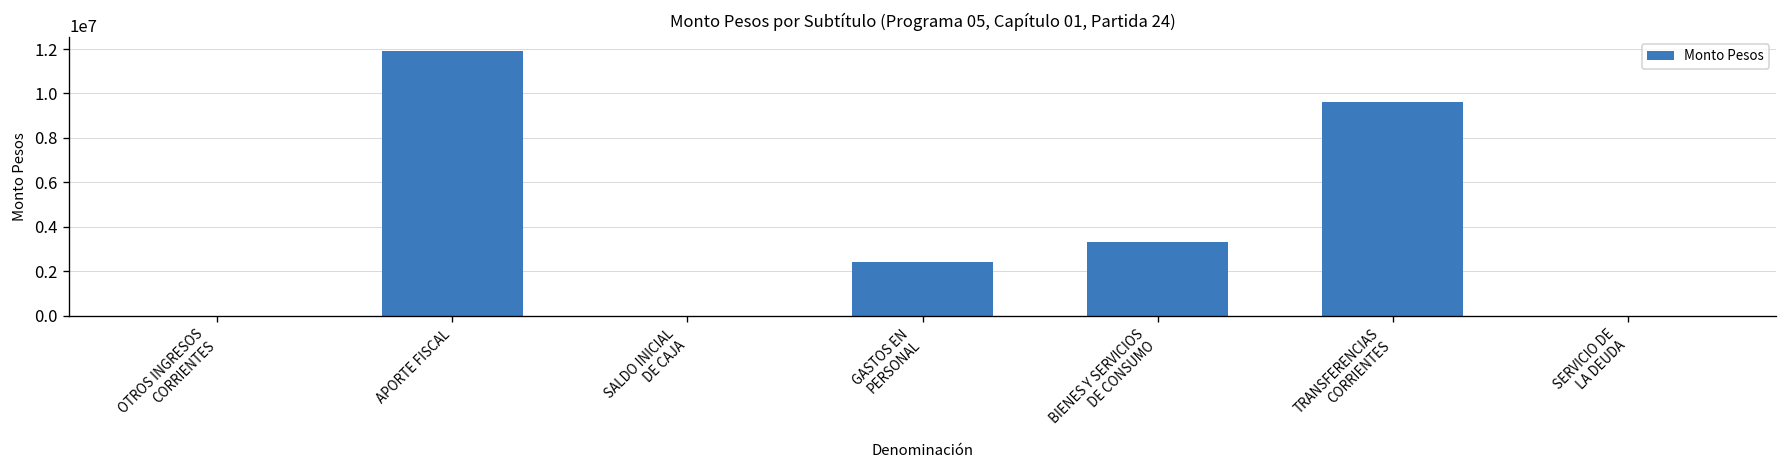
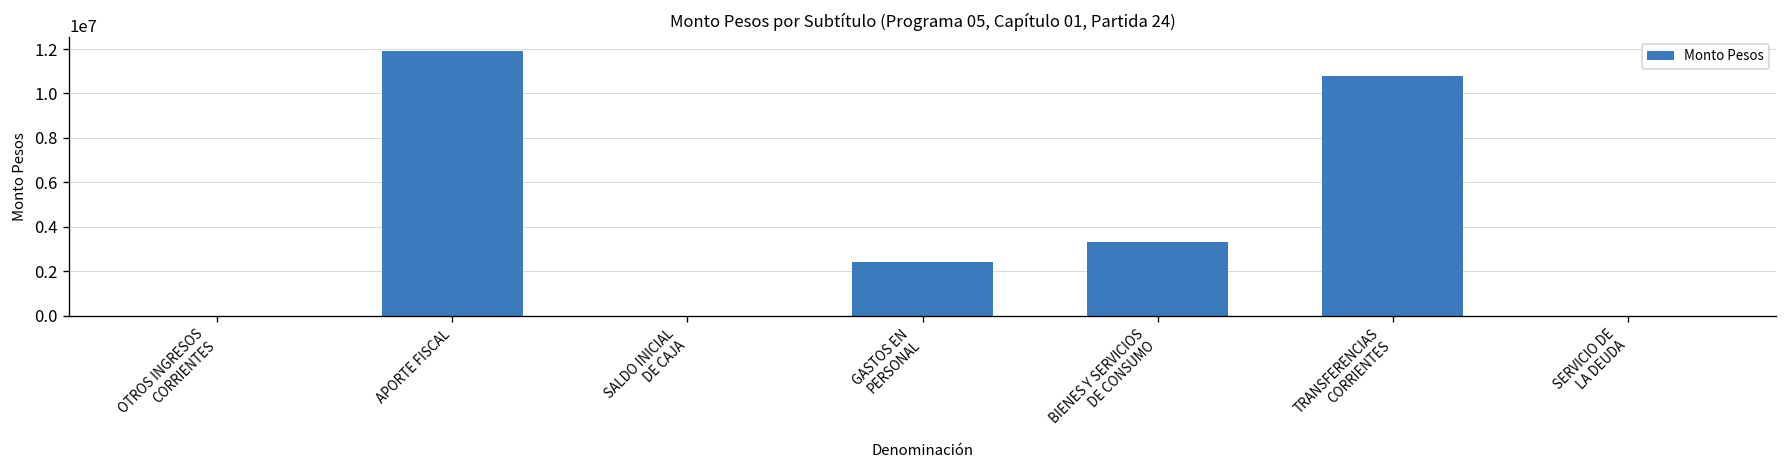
  {
    "APORTE FISCAL": 11900000,
    "GASTOS EN PERSONAL": 2400000,
    "BIENES Y SERVICIOS DE CONSUMO": 3300000,
-   "TRANSFERENCIAS CORRIENTES": 9600000
+   "TRANSFERENCIAS CORRIENTES": 10800000
  }
